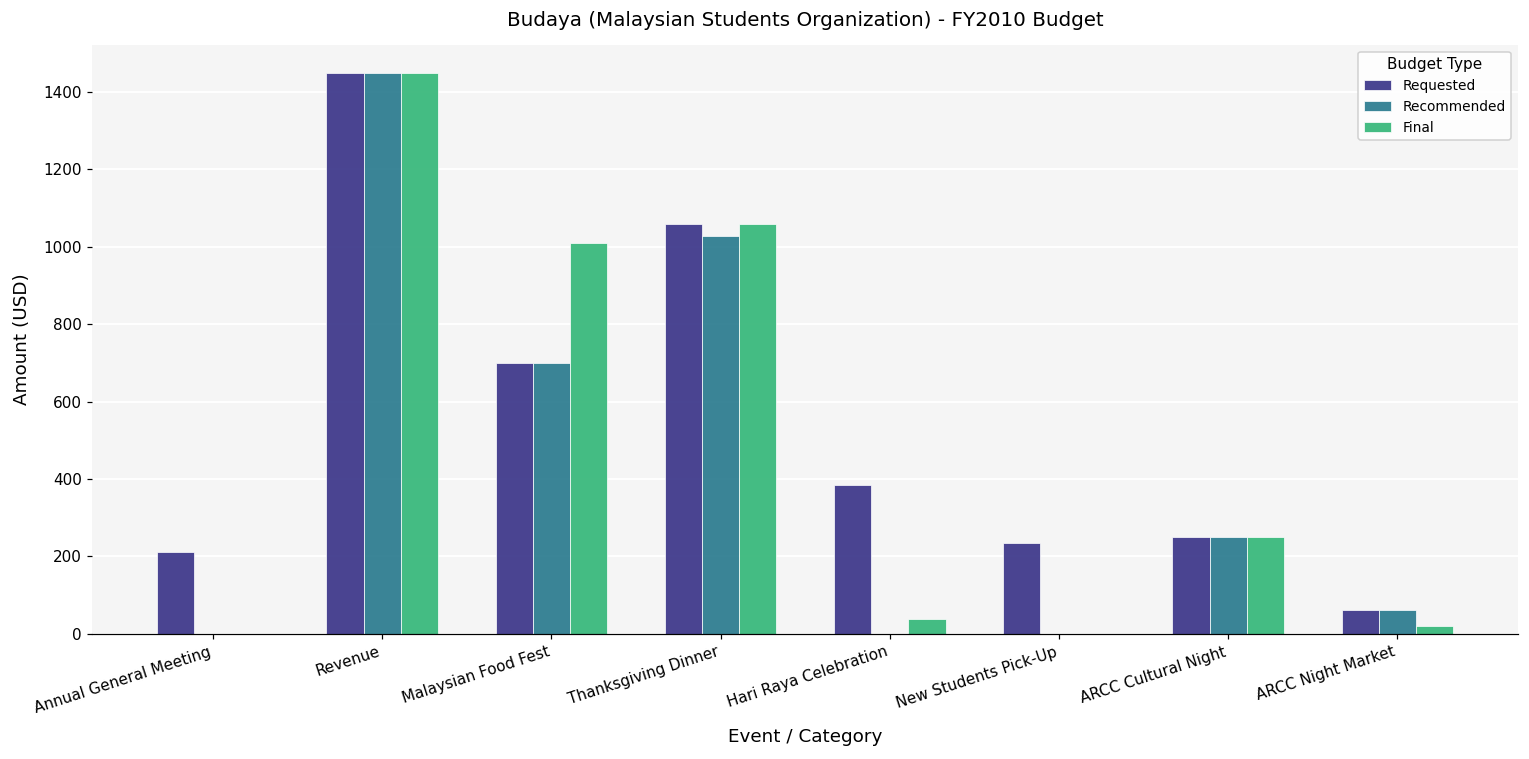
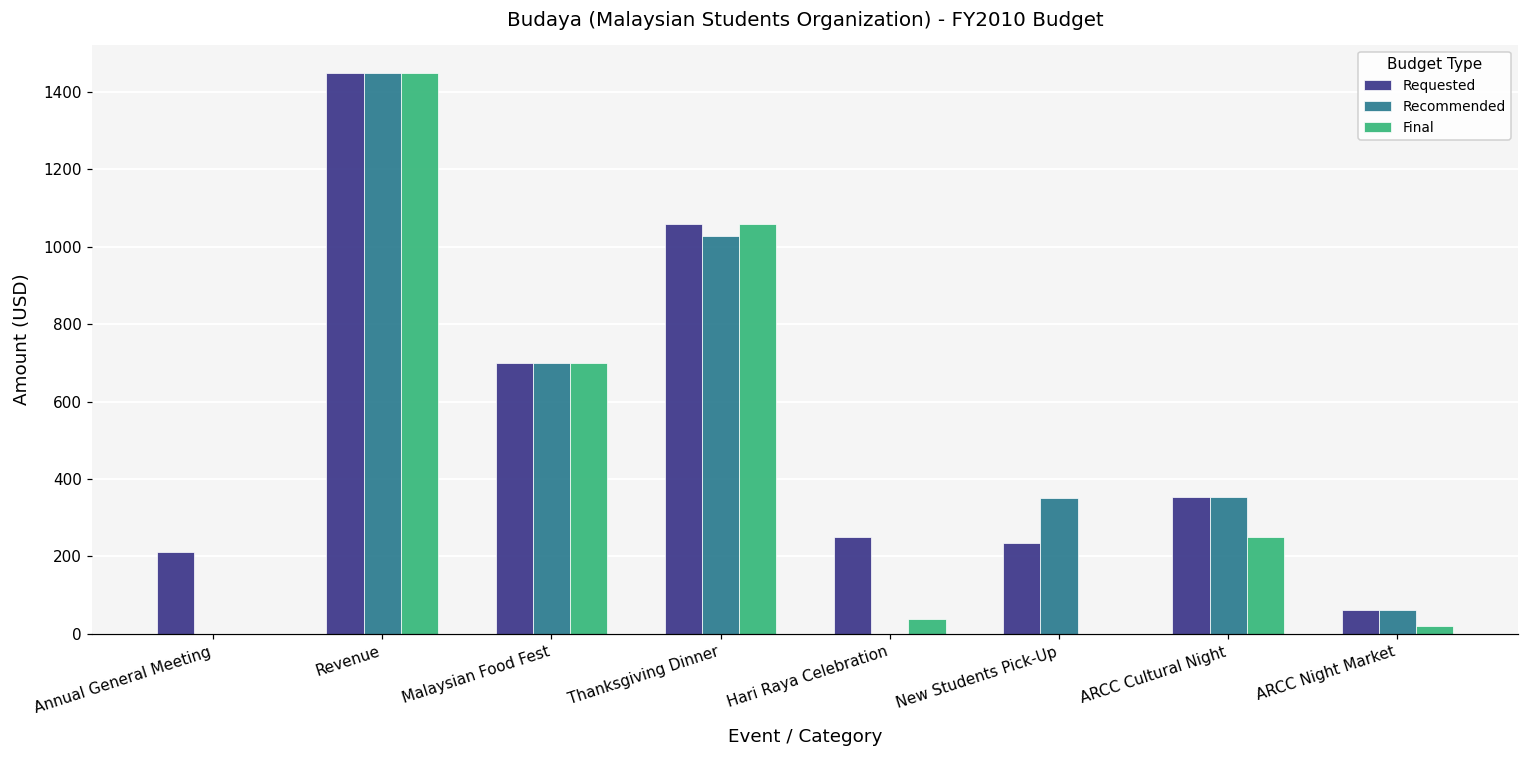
  {
    "Requested": {
      "Annual General Meeting": 210,
      "Revenue": 1450,
      "Malaysian Food Fest": 700,
      "Thanksgiving Dinner": 1060,
-     "Hari Raya Celebration": 380,
+     "Hari Raya Celebration": 250,
      "New Students Pick-Up": 240,
-     "ARCC Cultural Night": 250,
+     "ARCC Cultural Night": 350,
      "ARCC Night Market": 60
    },
    "Recommended": {
      "Annual General Meeting": 0,
      "Revenue": 1450,
      "Malaysian Food Fest": 700,
      "Thanksgiving Dinner": 1030,
      "Hari Raya Celebration": 0,
-     "New Students Pick-Up": 0,
-     "ARCC Cultural Night": 250,
+     "New Students Pick-Up": 350,
+     "ARCC Cultural Night": 350,
      "ARCC Night Market": 60
    },
    "Final": {
      "Annual General Meeting": 0,
      "Revenue": 1450,
-     "Malaysian Food Fest": 1010,
+     "Malaysian Food Fest": 700,
      "Thanksgiving Dinner": 1060,
      "Hari Raya Celebration": 40,
      "New Students Pick-Up": 0,
      "ARCC Cultural Night": 250,
      "ARCC Night Market": 20
    }
  }
